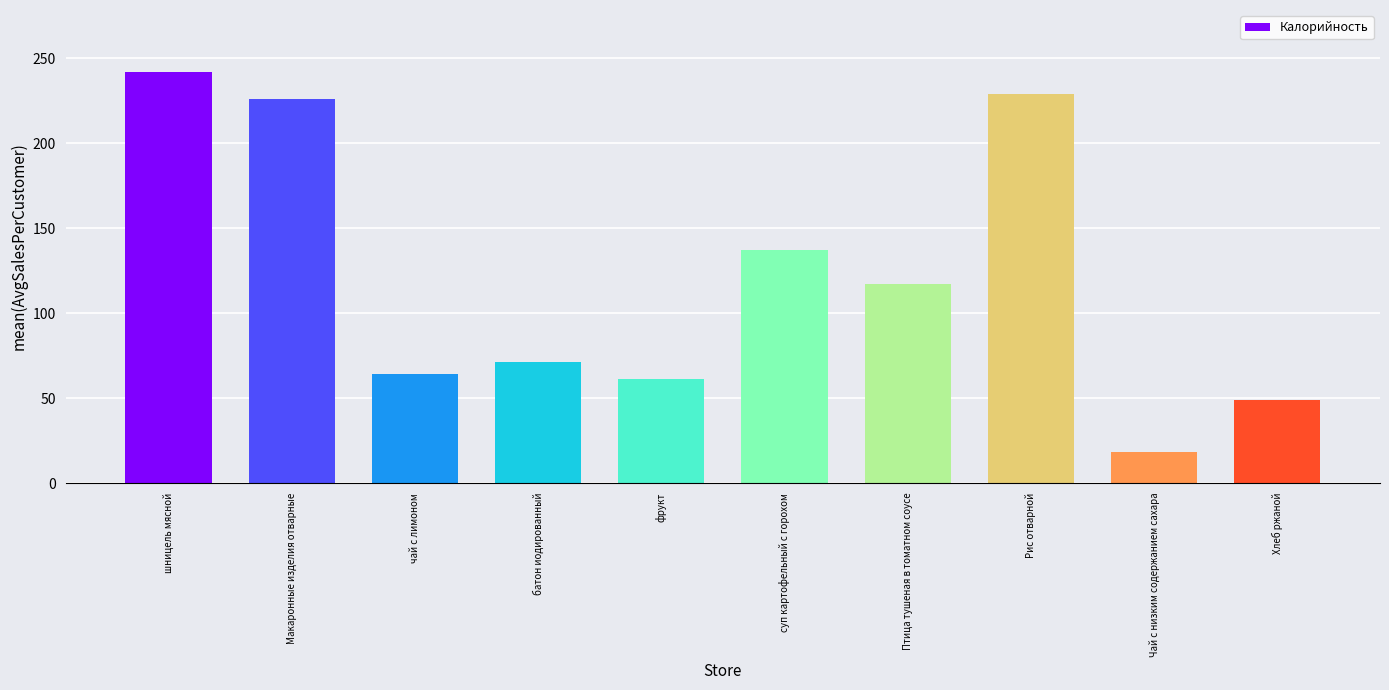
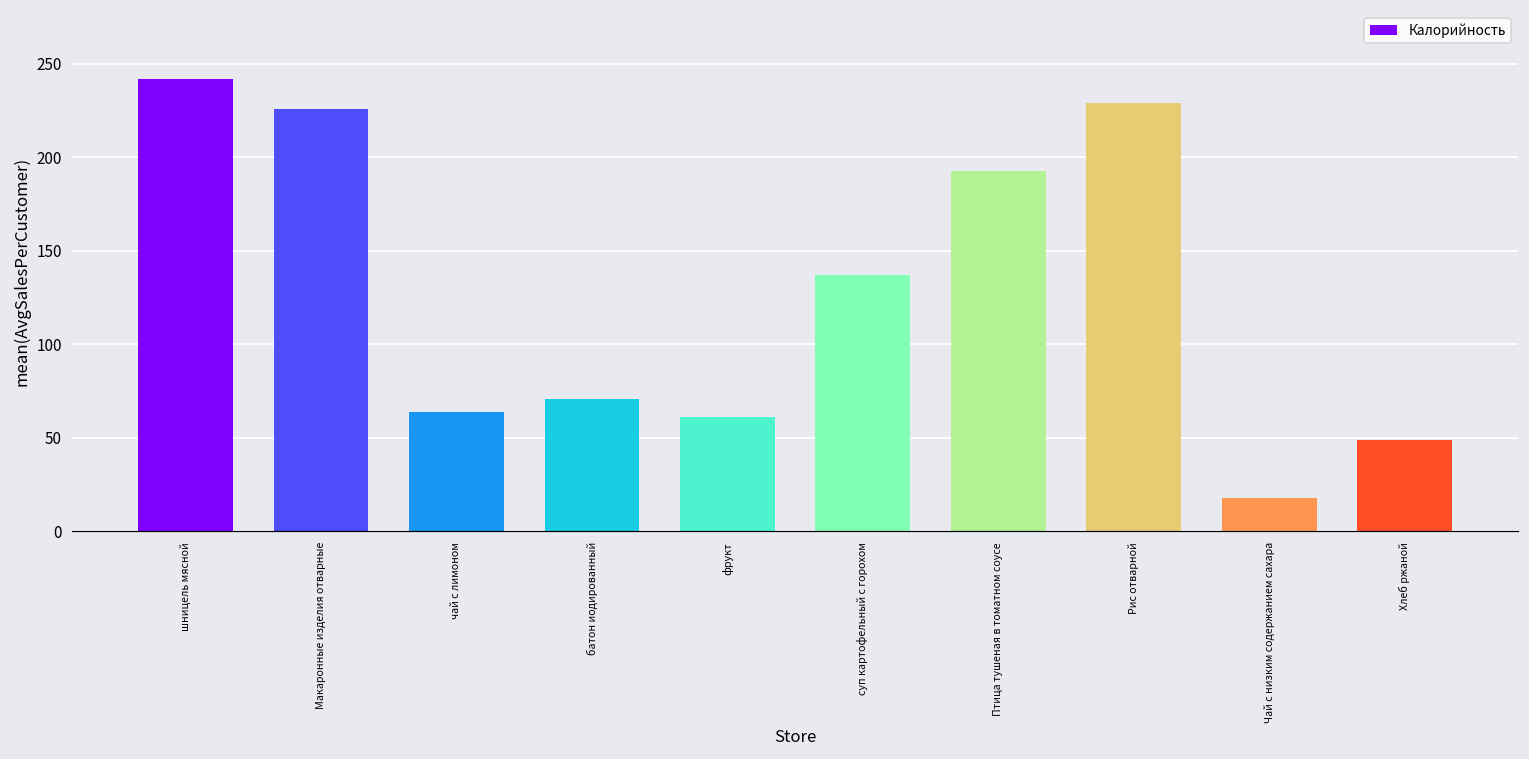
  {
    "шницель мясной": 242,
    "Макаронные изделия отварные": 226,
    "чай с лимоном": 64,
    "батон иодированный": 71,
    "фрукт": 61,
    "суп картофельный с горохом": 137,
-   "Птица тушеная в томатном соусе": 117,
+   "Птица тушеная в томатном соусе": 193,
    "Рис отварной": 229,
    "Чай с низким содержанием сахара": 18,
    "Хлеб ржаной": 49
  }
